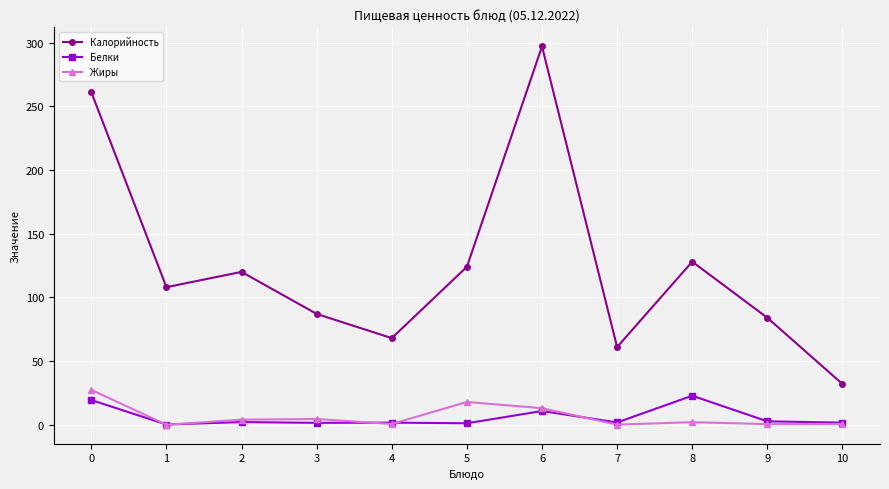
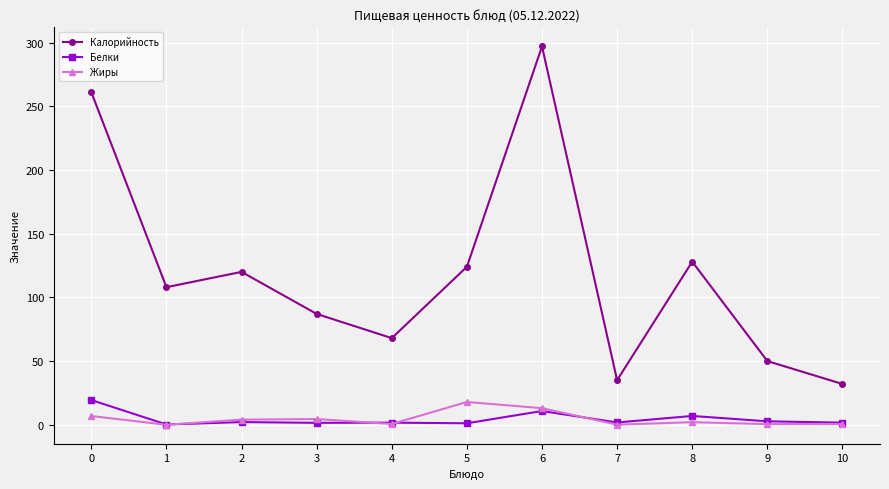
  {
    "Калорийность": {
      "0": 261,
      "1": 108,
      "2": 120,
      "3": 87,
      "4": 68,
      "5": 124,
      "6": 297,
-     "7": 61,
+     "7": 35,
      "8": 128,
-     "9": 84,
+     "9": 50,
      "10": 32
    },
    "Белки": {
      "0": 19,
      "3": 2,
      "5": 1,
      "6": 11,
-     "8": 23,
+     "8": 7,
      "9": 3
    },
    "Жиры": {
-     "0": 27,
+     "0": 7,
      "3": 5,
      "5": 18,
      "6": 13,
      "8": 2,
      "9": 1
    }
  }
